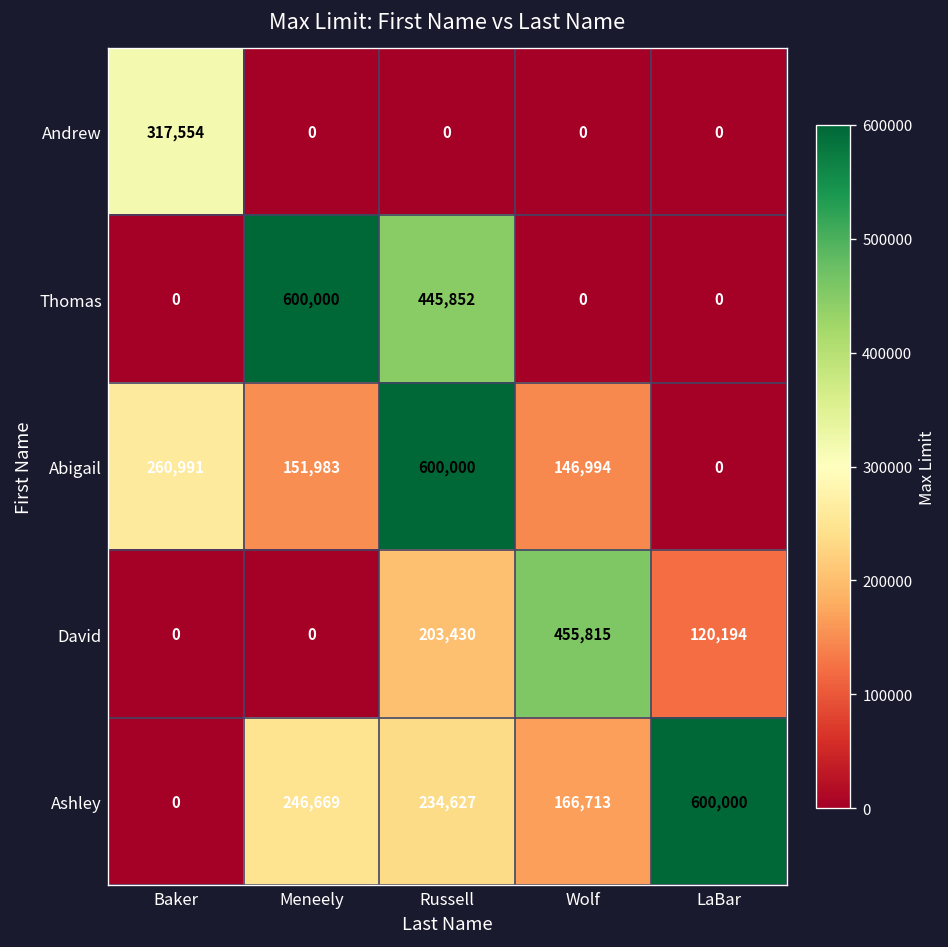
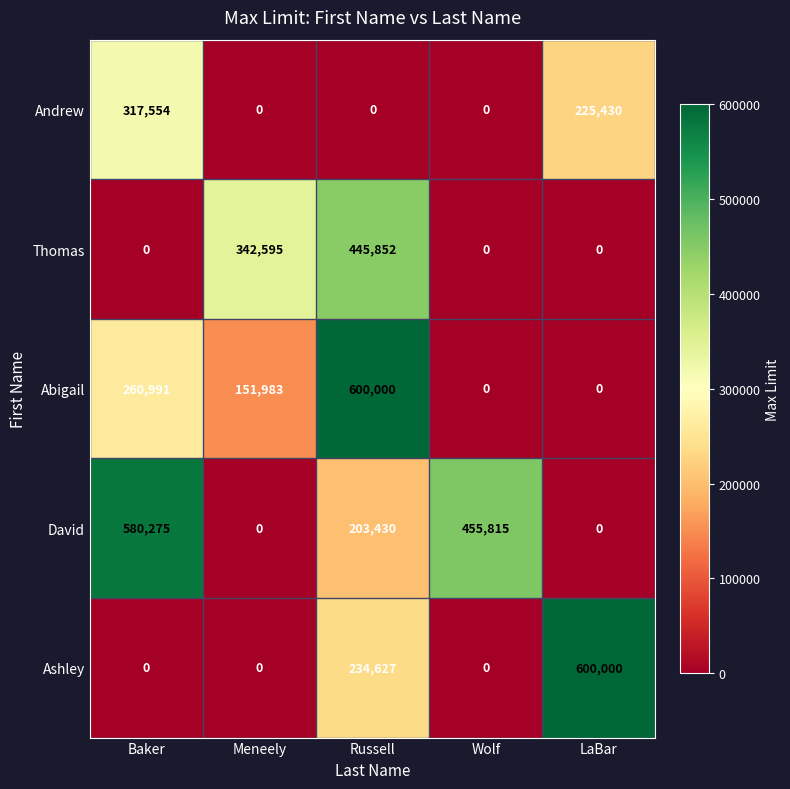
  {
    "Andrew": {
      "Baker": "317,554",
      "Meneely": "0",
      "Russell": "0",
      "Wolf": "0",
-     "LaBar": "0"
+     "LaBar": "225,430"
    },
    "Thomas": {
      "Baker": "0",
-     "Meneely": "600,000",
+     "Meneely": "342,595",
      "Russell": "445,852",
      "Wolf": "0",
      "LaBar": "0"
    },
    "Abigail": {
      "Baker": "260,991",
      "Meneely": "151,983",
      "Russell": "600,000",
-     "Wolf": "146,994",
+     "Wolf": "0",
      "LaBar": "0"
    },
    "David": {
-     "Baker": "0",
+     "Baker": "580,275",
      "Meneely": "0",
      "Russell": "203,430",
      "Wolf": "455,815",
-     "LaBar": "120,194"
+     "LaBar": "0"
    },
    "Ashley": {
      "Baker": "0",
-     "Meneely": "246,669",
+     "Meneely": "0",
      "Russell": "234,627",
-     "Wolf": "166,713",
+     "Wolf": "0",
      "LaBar": "600,000"
    }
  }
